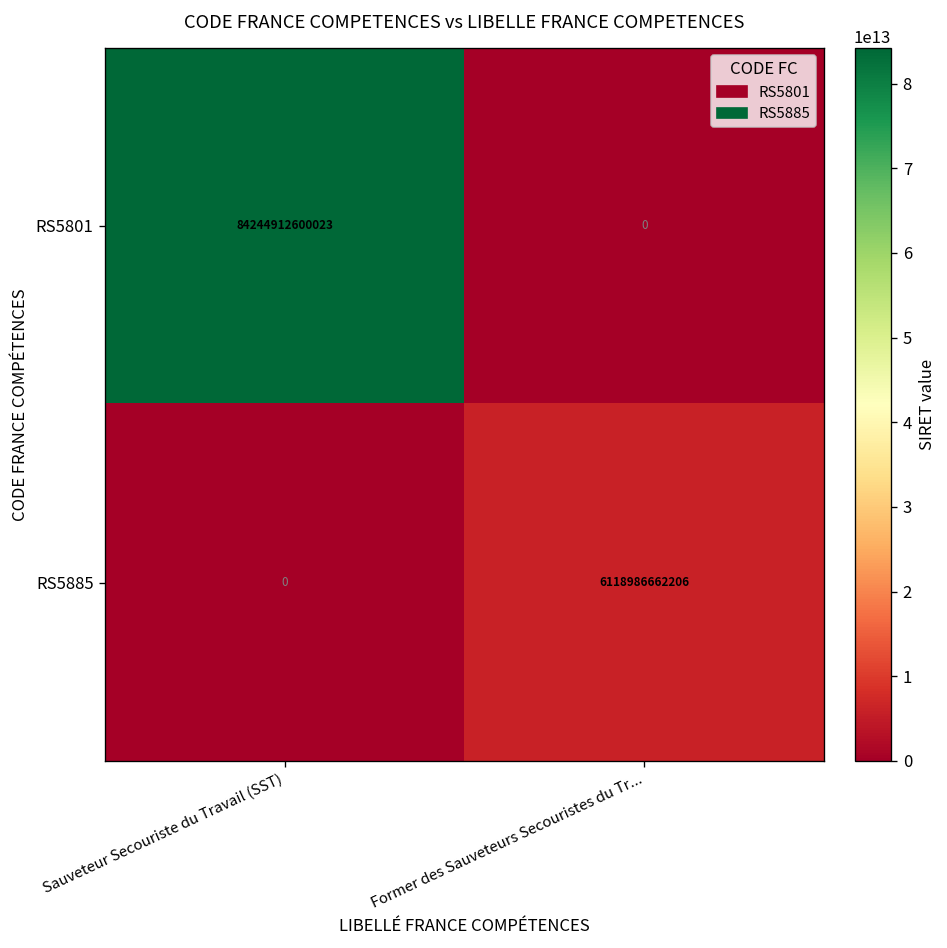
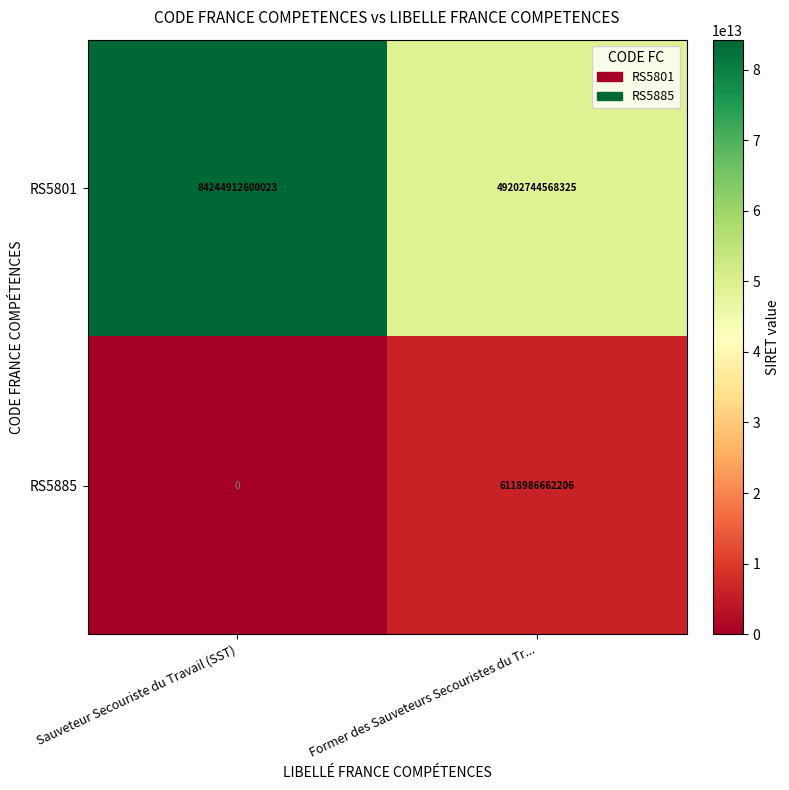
  {
    "RS5801": {
      "Sauveteur Secouriste du Travail (SST)": 84244912600023,
-     "Former des Sauveteurs Secouristes du Tr...": 0
+     "Former des Sauveteurs Secouristes du Tr...": 49202744568325
    },
    "RS5885": {
      "Sauveteur Secouriste du Travail (SST)": 0,
      "Former des Sauveteurs Secouristes du Tr...": 6118986662206
    }
  }
